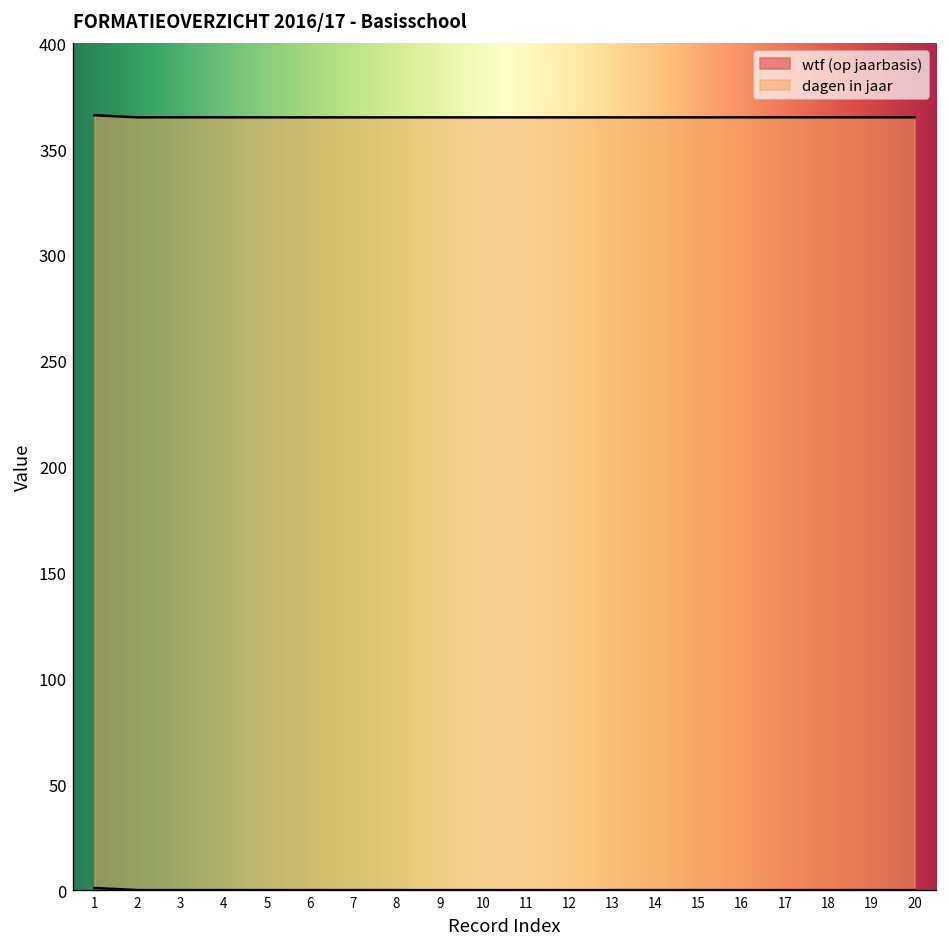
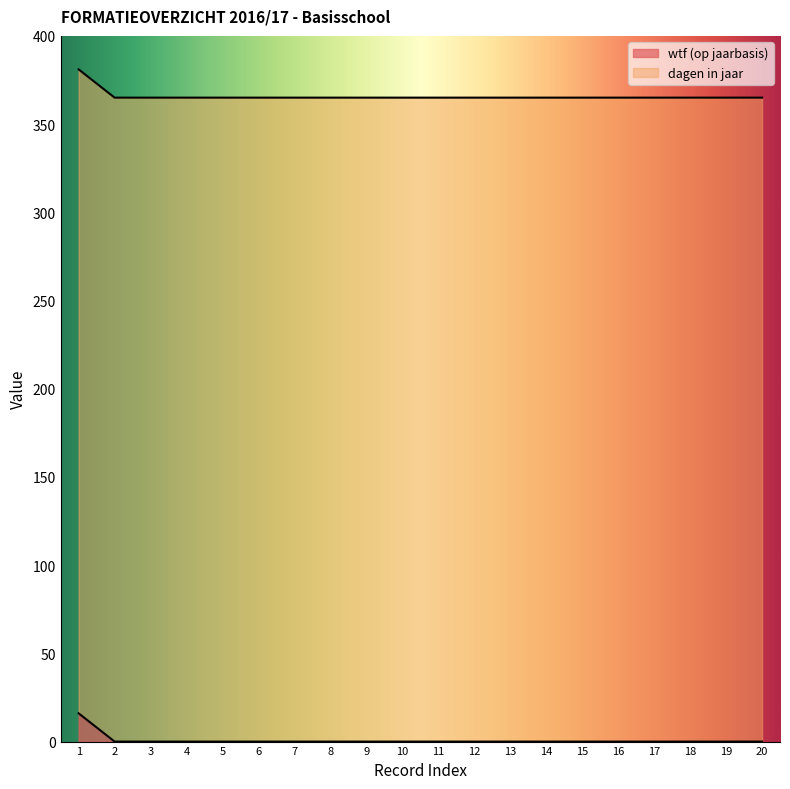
  {
    "wtf (op jaarbasis)": {
-     "1": 1,
+     "1": 16,
      "2": 0,
      "3": 0,
      "4": 0,
      "5": 0,
      "6": 0,
      "7": 0,
      "8": 0,
      "9": 0,
      "10": 0,
      "11": 0,
      "12": 0,
      "13": 0,
      "14": 0,
      "15": 0,
      "16": 0,
      "17": 0,
      "18": 0,
      "19": 0,
      "20": 0
    },
    "dagen in jaar": {
      "1": 365,
      "2": 365,
      "3": 365,
      "4": 365,
      "5": 365,
      "6": 365,
      "7": 365,
      "8": 365,
      "9": 365,
      "10": 365,
      "11": 365,
      "12": 365,
      "13": 365,
      "14": 365,
      "15": 365,
      "16": 365,
      "17": 365,
      "18": 365,
      "19": 365,
      "20": 365
    }
  }
